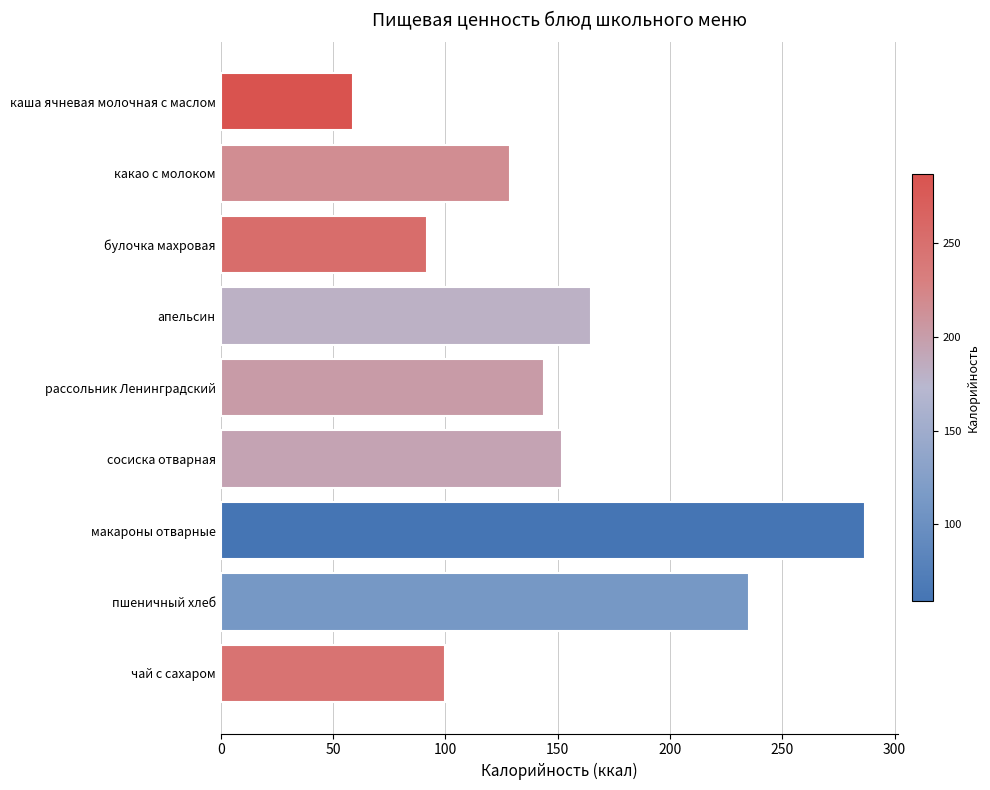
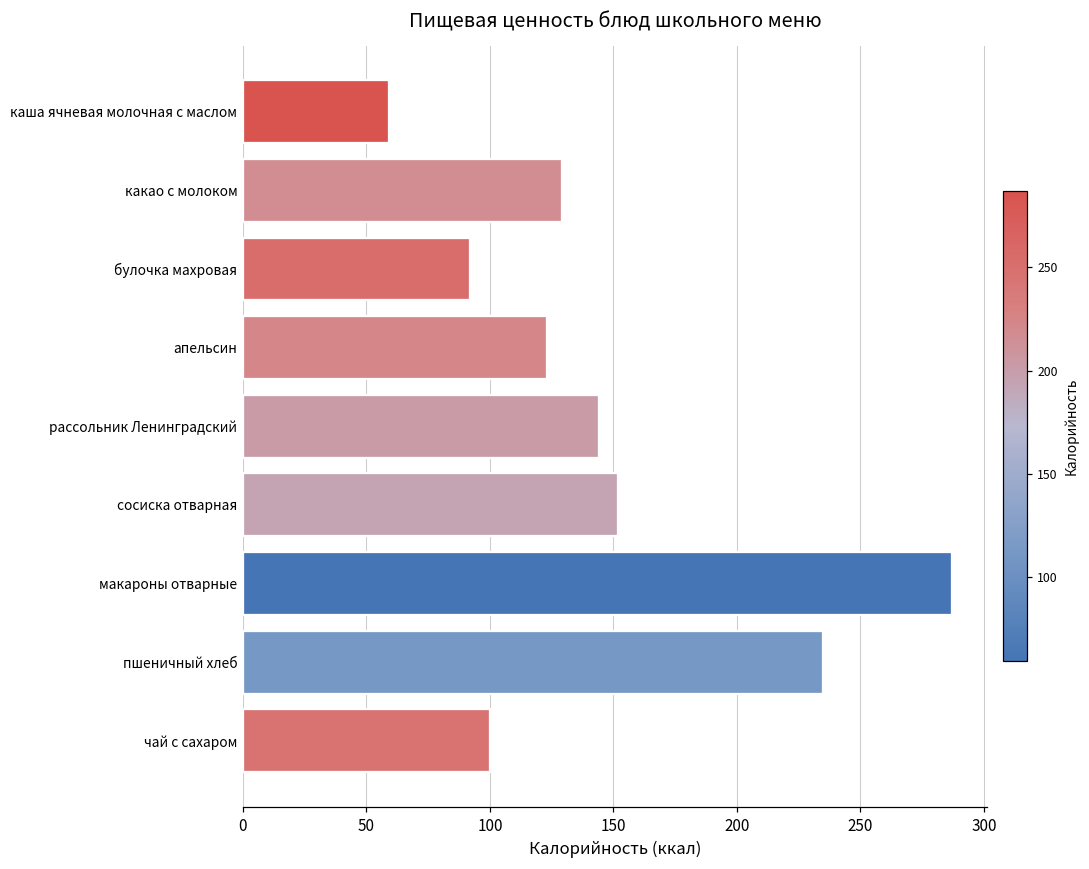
  {
    "каша ячневая молочная с маслом": 59,
    "какао с молоком": 129,
    "булочка махровая": 92,
-   "апельсин": 165,
+   "апельсин": 123,
    "рассольник Ленинградский": 144,
    "сосиска отварная": 152,
    "макароны отварные": 287,
    "пшеничный хлеб": 235,
    "чай с сахаром": 100
  }
